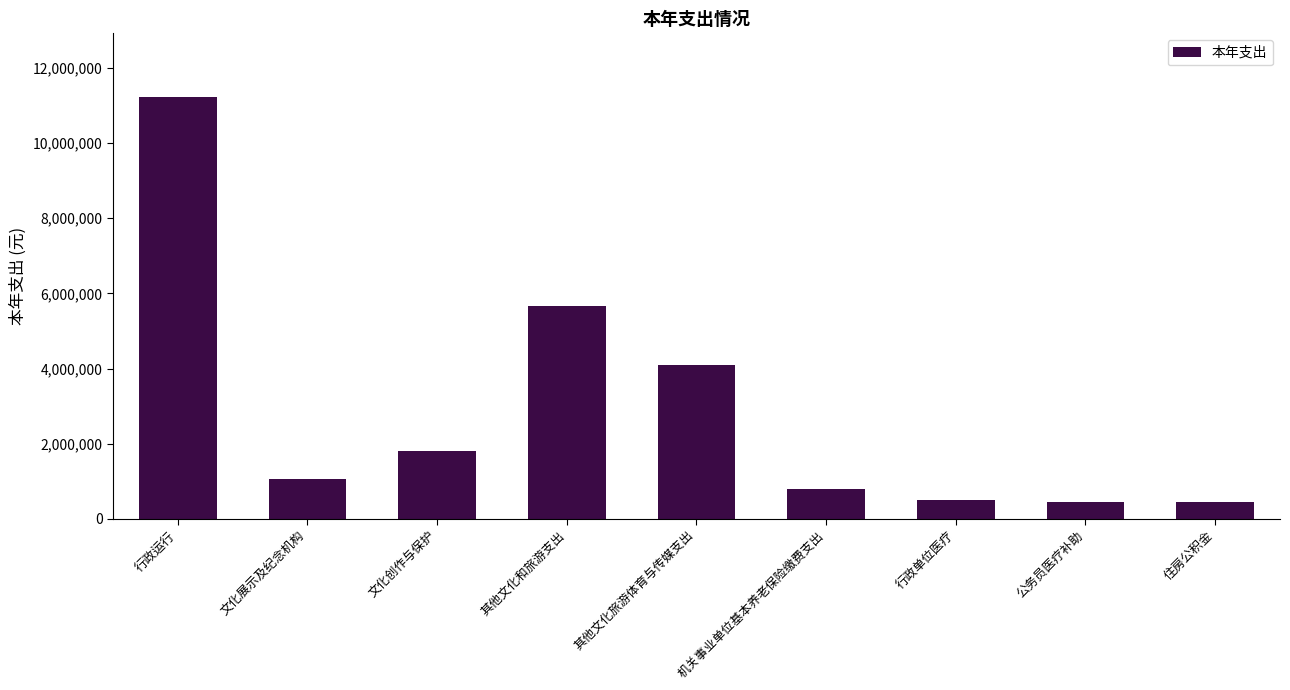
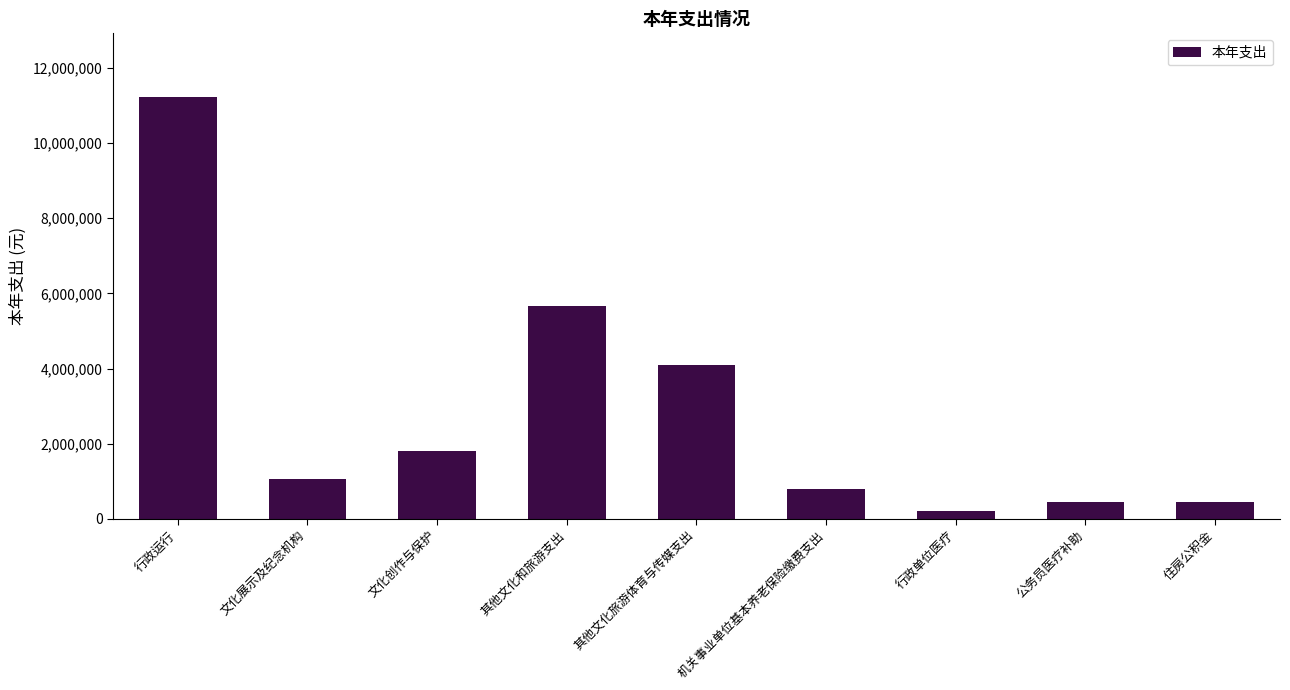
  {
    "行政运行": "11,200,000",
    "文化展示及纪念机构": "1,100,000",
    "文化创作与保护": "1,800,000",
    "其他文化和旅游支出": "5,700,000",
    "其他文化旅游体育与传媒支出": "4,100,000",
    "机关事业单位基本养老保险缴费支出": "800,000",
-   "行政单位医疗": "500,000",
+   "行政单位医疗": "200,000",
    "公务员医疗补助": "500,000",
    "住房公积金": "500,000"
  }
